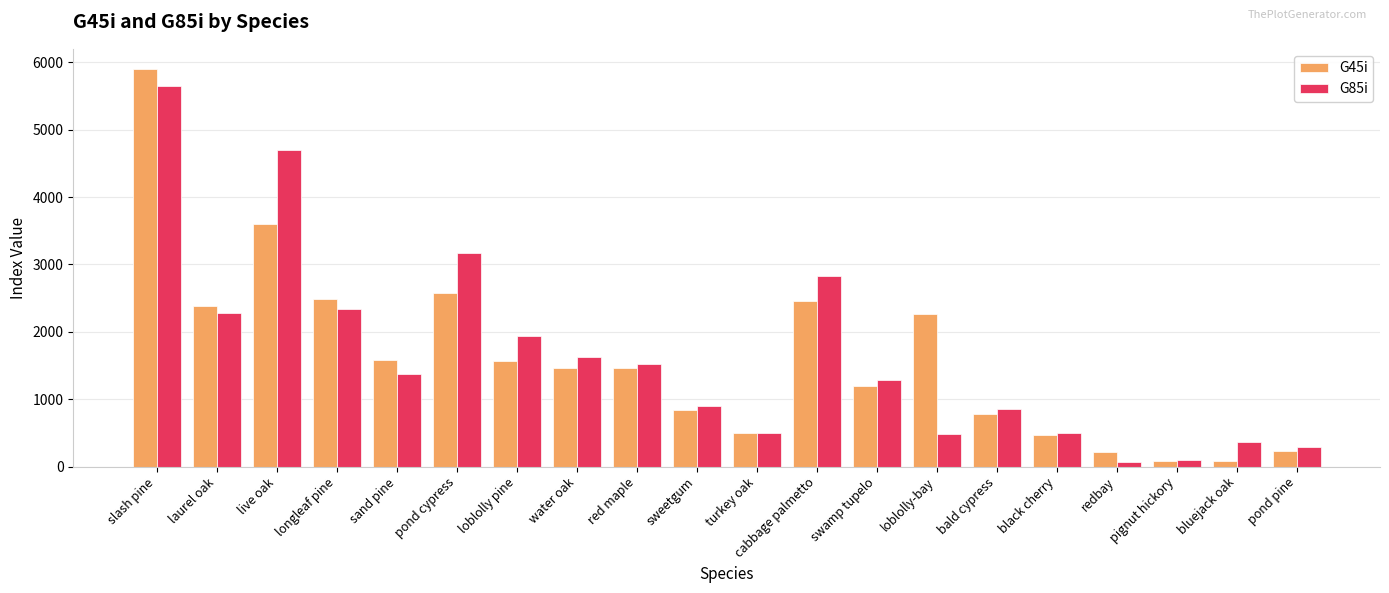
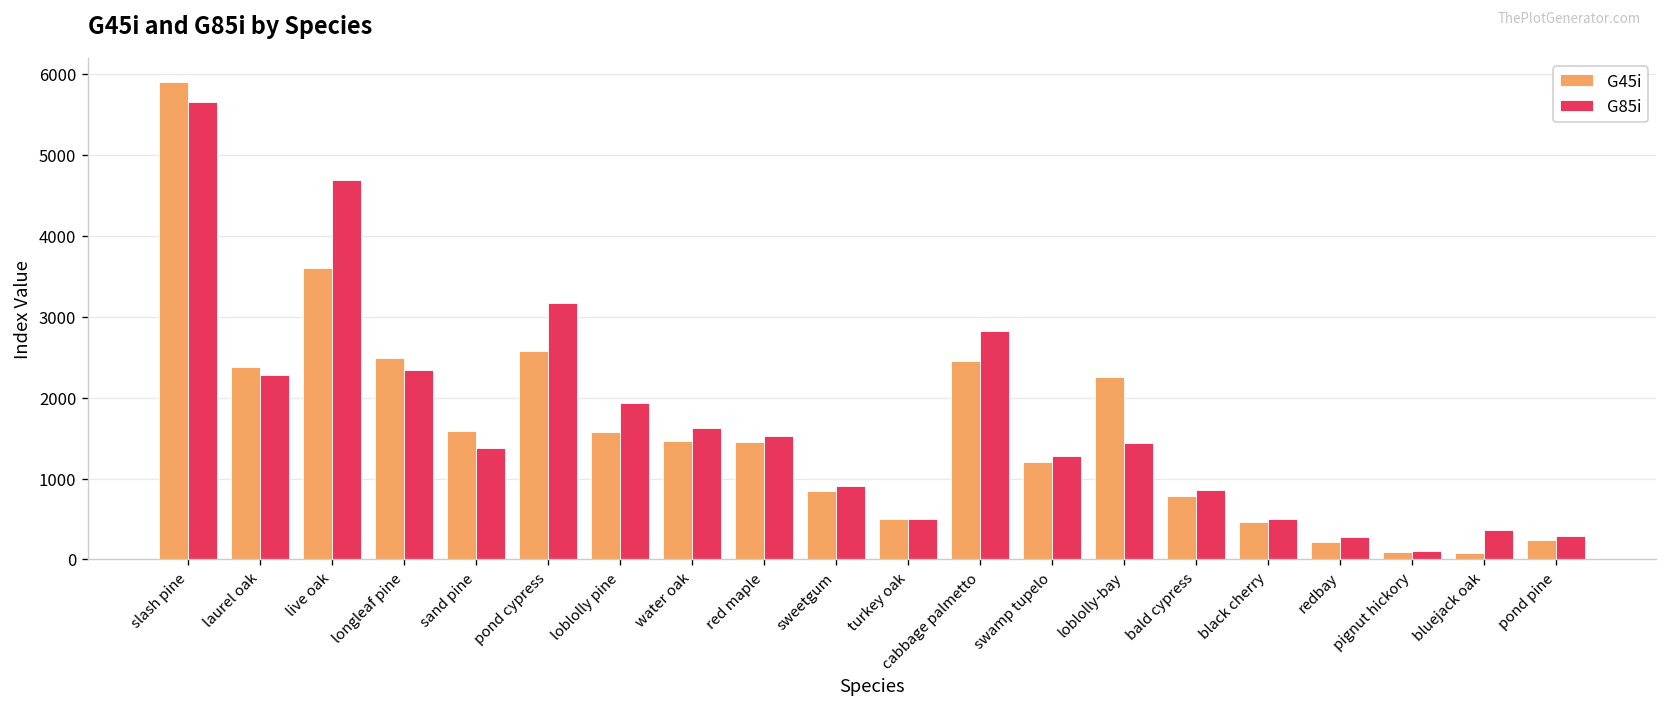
  {
    "G45i": {
      "slash pine": 5900,
      "laurel oak": 2400,
      "live oak": 3600,
      "longleaf pine": 2500,
      "sand pine": 1600,
      "pond cypress": 2600,
      "loblolly pine": 1600,
      "water oak": 1500,
      "red maple": 1500,
      "sweetgum": 800,
      "turkey oak": 500,
      "cabbage palmetto": 2500,
      "swamp tupelo": 1200,
      "loblolly-bay": 2300,
      "bald cypress": 800,
      "black cherry": 500,
      "redbay": 200,
      "pignut hickory": 100,
      "bluejack oak": 100,
      "pond pine": 200
    },
    "G85i": {
      "slash pine": 5600,
      "laurel oak": 2300,
      "live oak": 4700,
      "longleaf pine": 2300,
      "sand pine": 1400,
      "pond cypress": 3200,
      "loblolly pine": 1900,
      "water oak": 1600,
      "red maple": 1500,
      "sweetgum": 900,
      "turkey oak": 500,
      "cabbage palmetto": 2800,
      "swamp tupelo": 1300,
-     "loblolly-bay": 500,
+     "loblolly-bay": 1400,
      "bald cypress": 900,
      "black cherry": 500,
-     "redbay": 100,
+     "redbay": 300,
      "pignut hickory": 100,
      "bluejack oak": 400,
      "pond pine": 300
    }
  }
